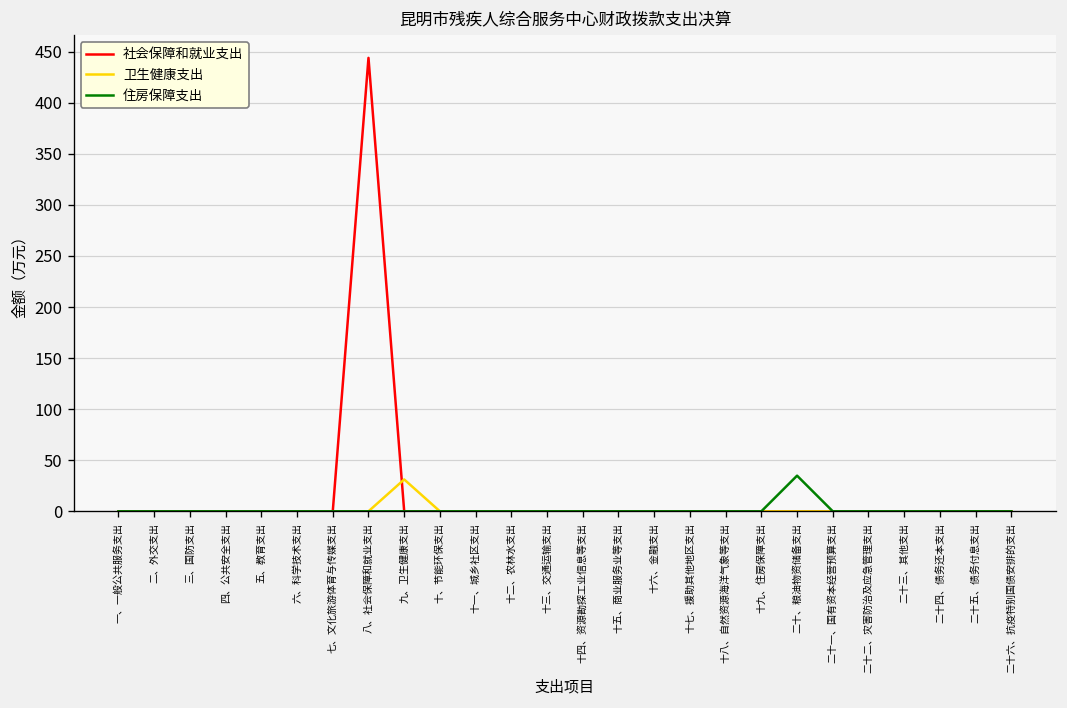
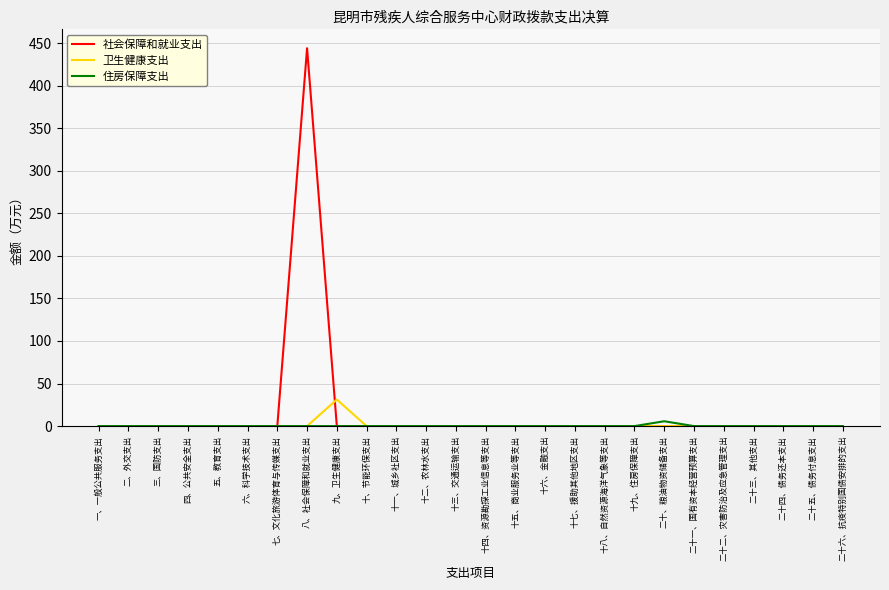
  {
    "社会保障和就业支出": {
      "八、社会保障和就业支出": 440
    },
    "卫生健康支出": {
      "九、卫生健康支出": 30
    },
    "住房保障支出": {
-     "二十、粮油物资储备支出": 30
+     "二十、粮油物资储备支出": 10
    }
  }
